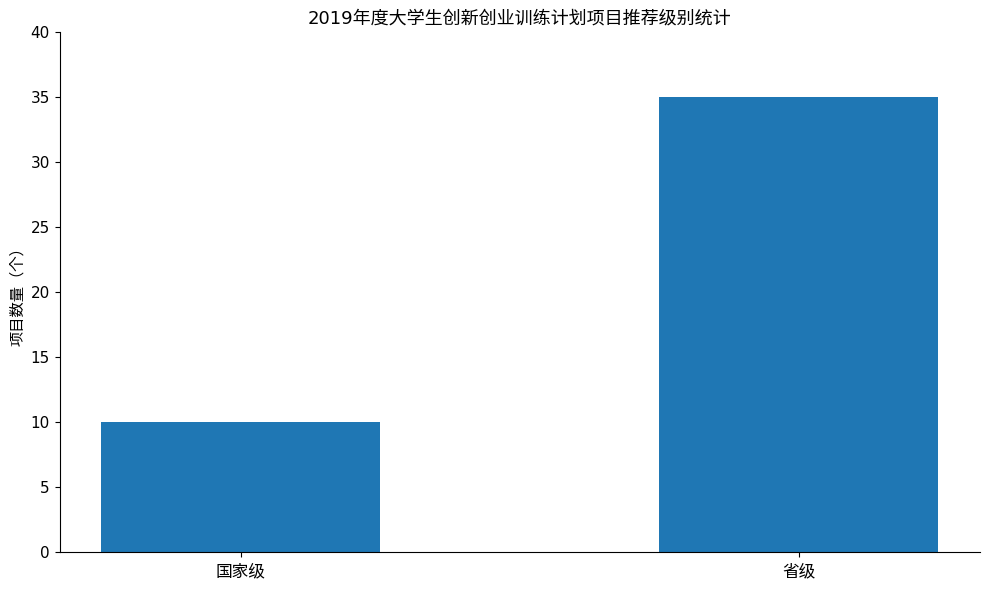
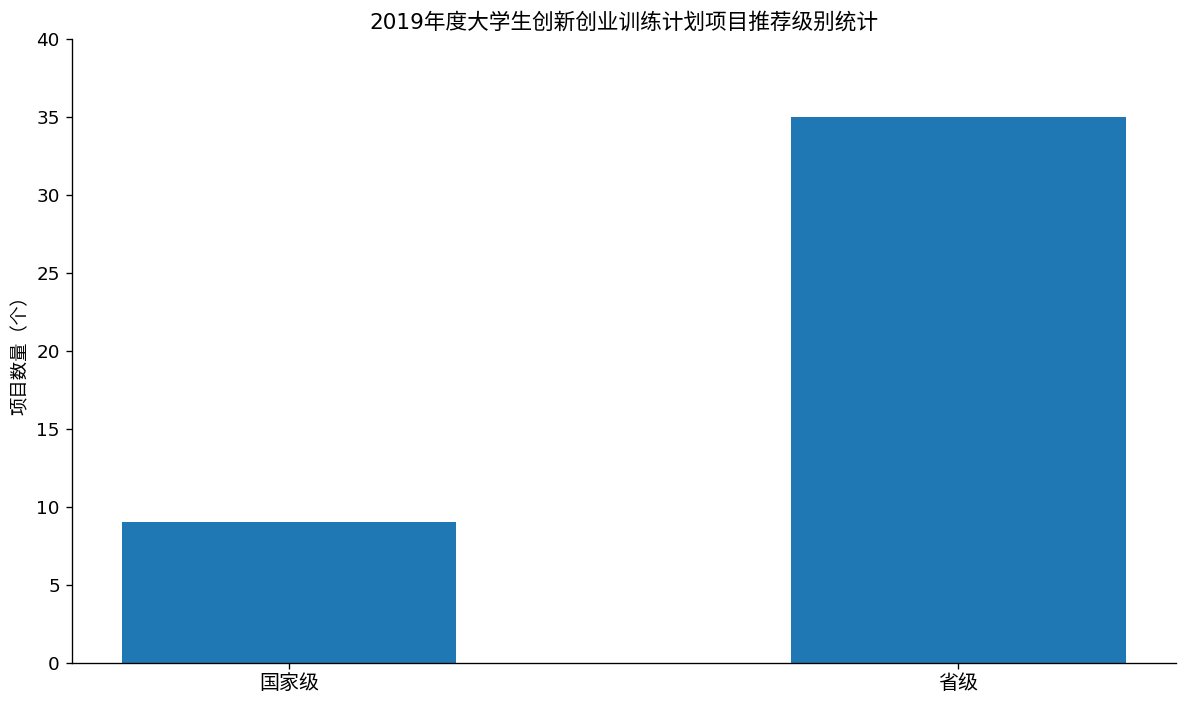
  {
-   "国家级": 10,
+   "国家级": 9,
    "省级": 35
  }
